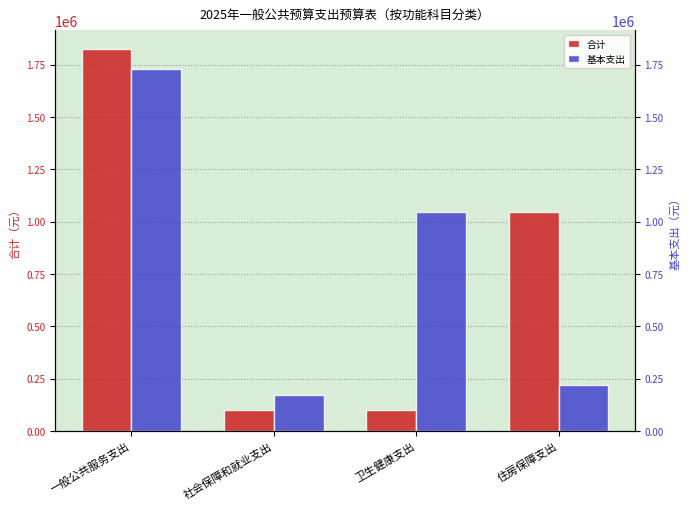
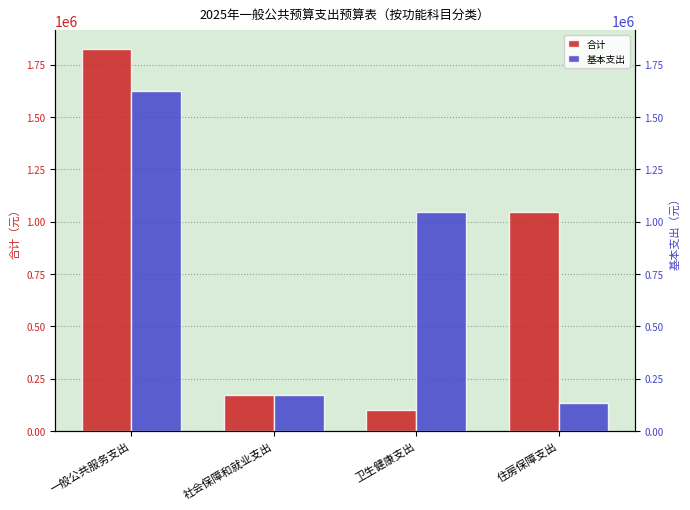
  {
    "合计": {
      "一般公共服务支出": 1820000,
-     "社会保障和就业支出": 100000,
+     "社会保障和就业支出": 170000,
      "卫生健康支出": 100000,
      "住房保障支出": 1050000
    },
    "基本支出": {
-     "一般公共服务支出": 1730000,
+     "一般公共服务支出": 1620000,
      "社会保障和就业支出": 170000,
      "卫生健康支出": 1050000,
-     "住房保障支出": 220000
+     "住房保障支出": 130000
    }
  }
